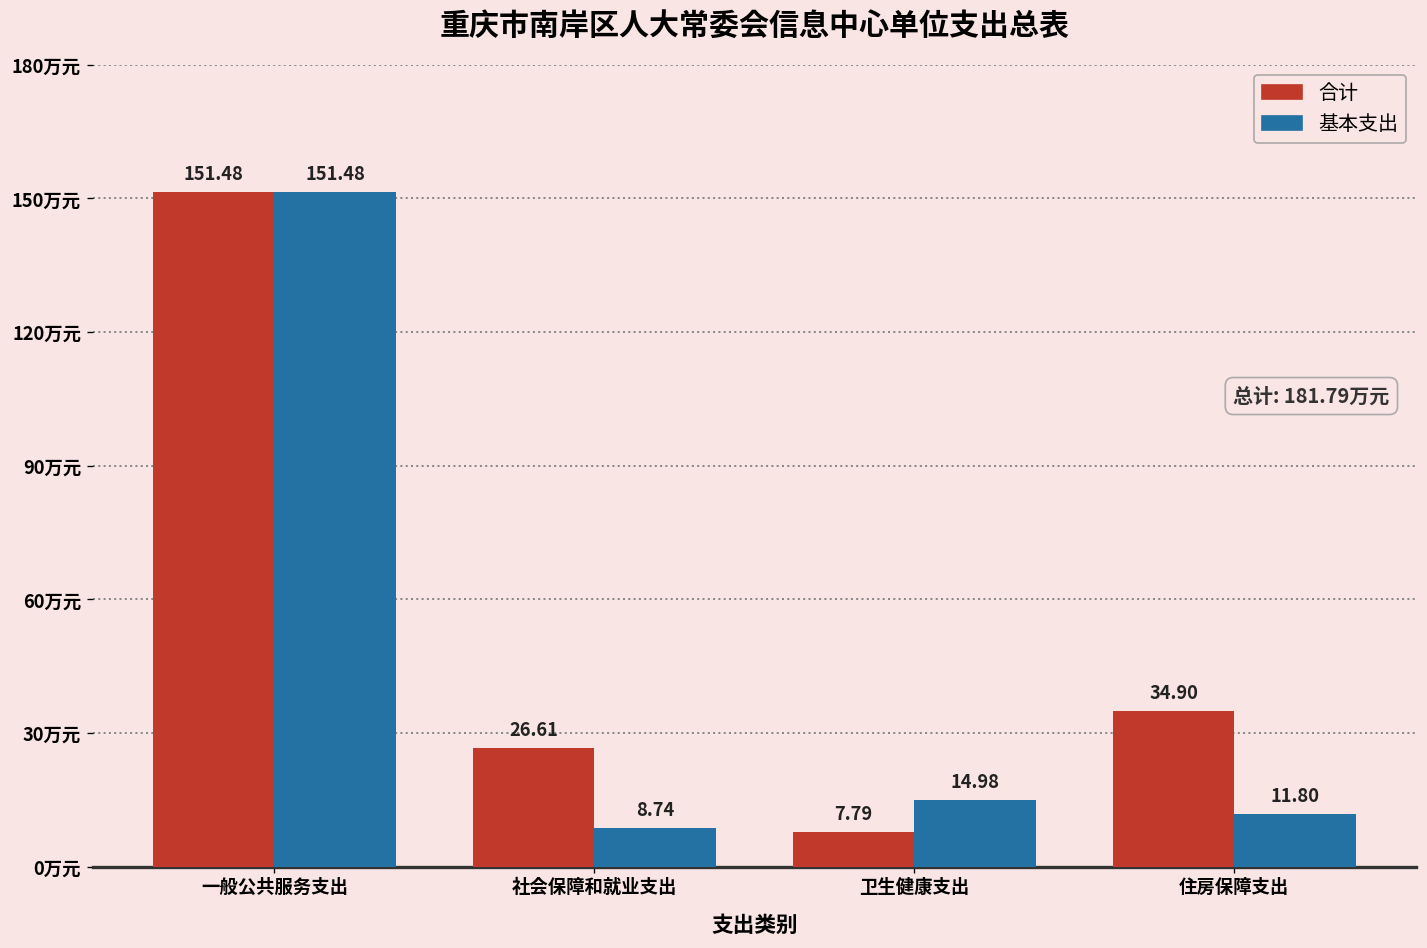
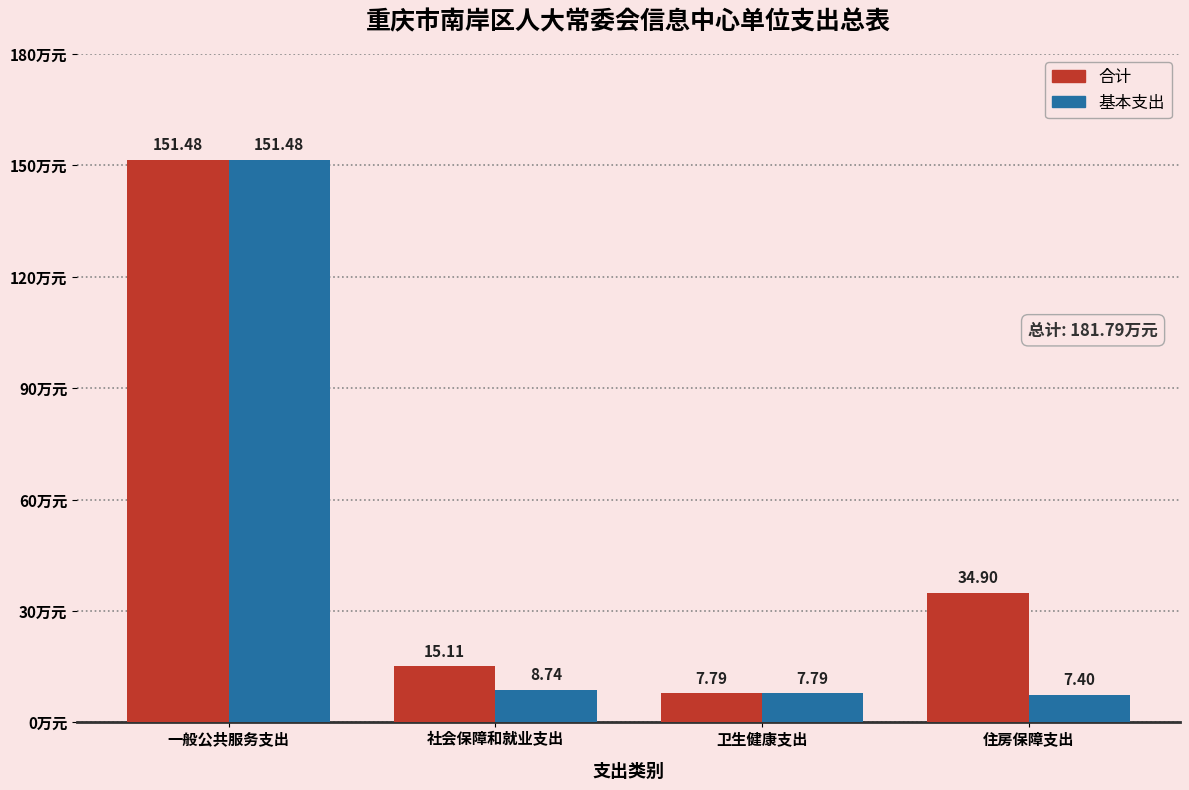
  {
    "合计": {
      "一般公共服务支出": 151.48,
-     "社会保障和就业支出": 26.61,
+     "社会保障和就业支出": 15.11,
      "卫生健康支出": 7.79,
      "住房保障支出": 34.90
    },
    "基本支出": {
      "一般公共服务支出": 151.48,
      "社会保障和就业支出": 8.74,
-     "卫生健康支出": 14.98,
-     "住房保障支出": 11.80
+     "卫生健康支出": 7.79,
+     "住房保障支出": 7.40
    }
  }
